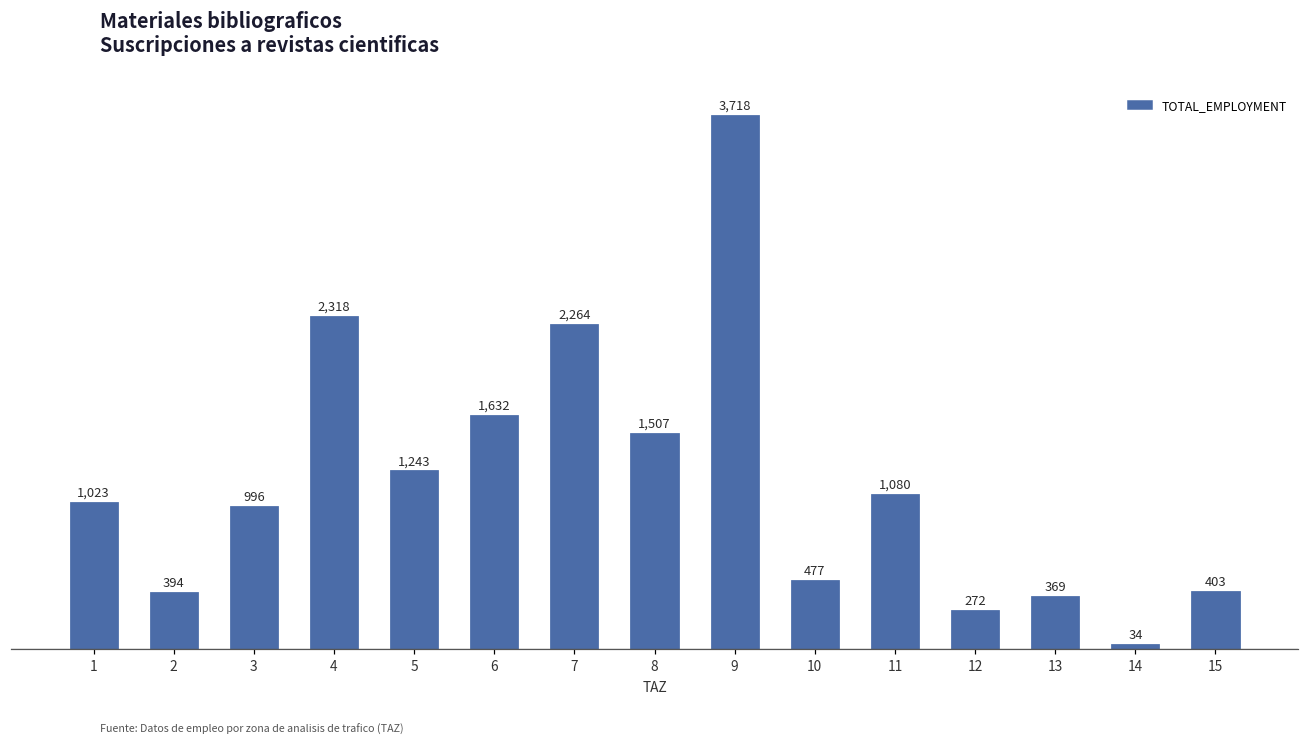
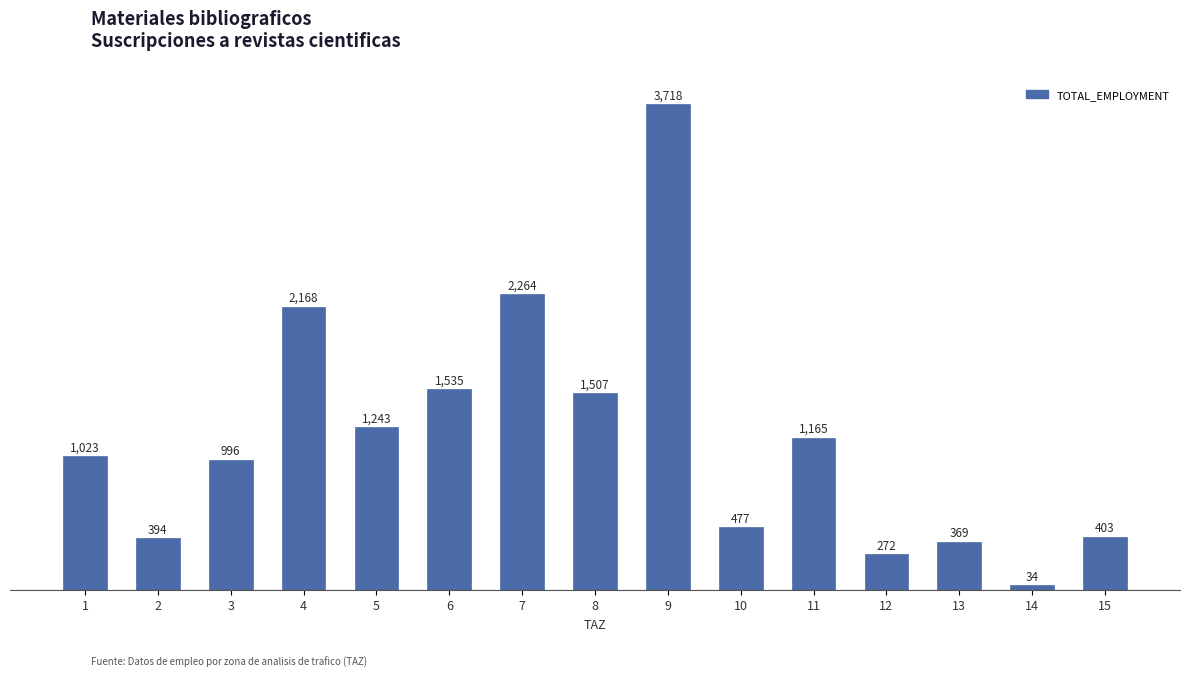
  {
    "1": "1,023",
    "2": "394",
    "3": "996",
-   "4": "2,318",
+   "4": "2,168",
    "5": "1,243",
-   "6": "1,632",
+   "6": "1,535",
    "7": "2,264",
    "8": "1,507",
    "9": "3,718",
    "10": "477",
-   "11": "1,080",
+   "11": "1,165",
    "12": "272",
    "13": "369",
    "14": "34",
    "15": "403"
  }
